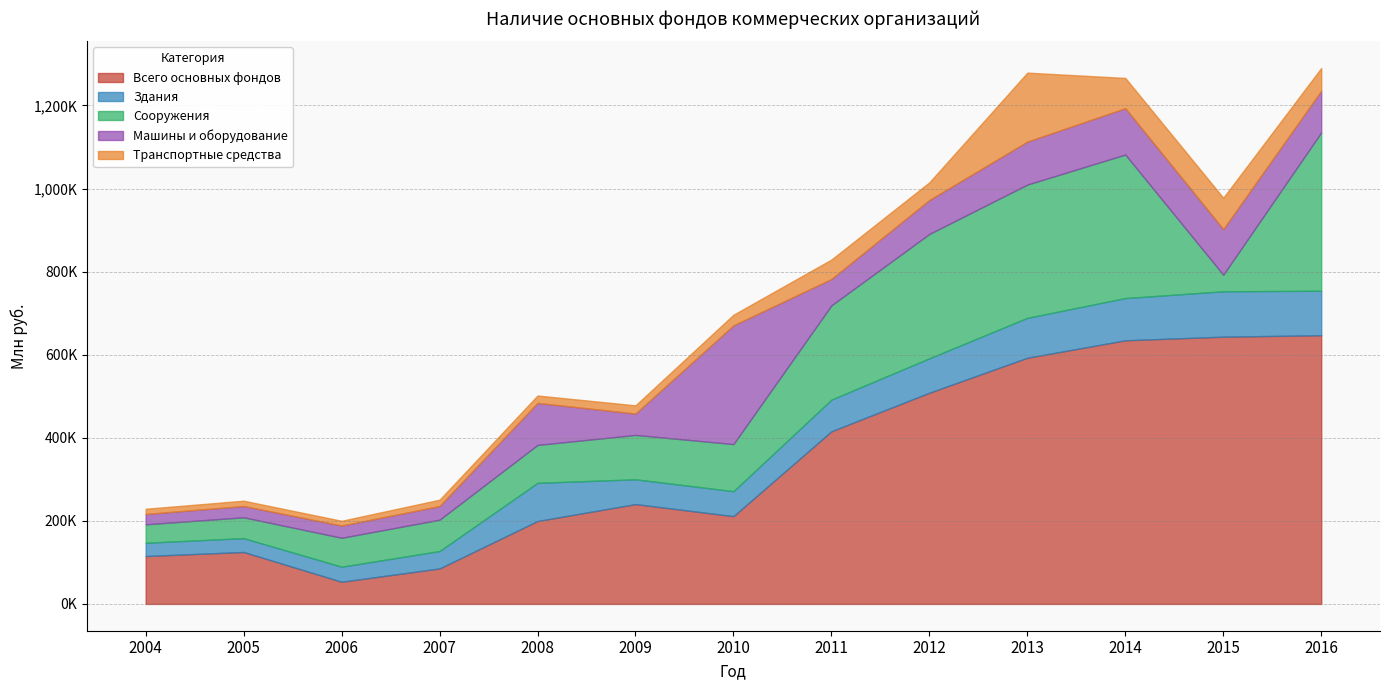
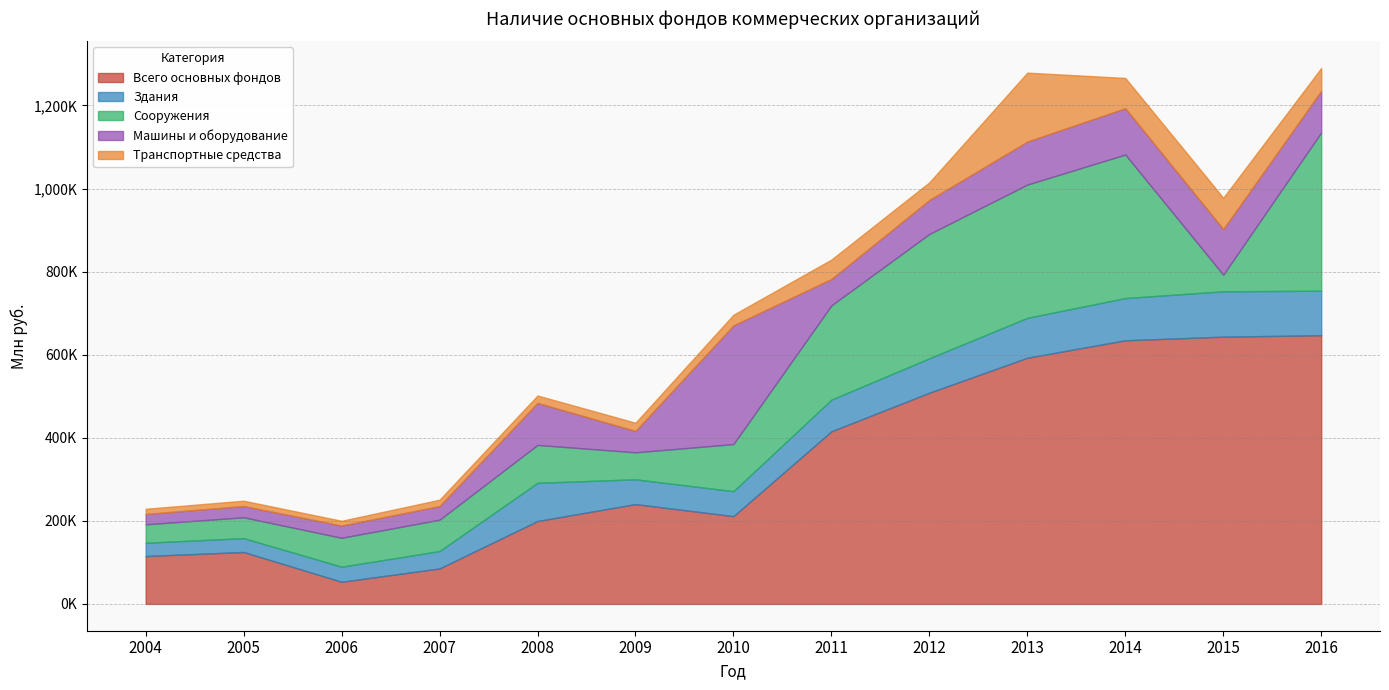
  {
    "Всего основных фондов": {
      "2004": "120,000",
      "2005": "130,000",
      "2006": "50,000",
      "2007": "90,000",
      "2008": "200,000",
      "2009": "240,000",
      "2010": "210,000",
      "2011": "420,000",
      "2012": "510,000",
      "2013": "590,000",
      "2014": "630,000",
      "2015": "640,000",
      "2016": "650,000"
    },
    "Здания": {
      "2004": "30,000",
      "2005": "30,000",
      "2006": "40,000",
      "2007": "40,000",
      "2008": "90,000",
      "2009": "60,000",
      "2010": "60,000",
      "2011": "80,000",
      "2012": "80,000",
      "2013": "100,000",
      "2014": "100,000",
      "2015": "110,000",
      "2016": "110,000"
    },
    "Сооружения": {
      "2004": "40,000",
      "2005": "50,000",
      "2006": "70,000",
      "2007": "80,000",
      "2008": "90,000",
-     "2009": "110,000",
+     "2009": "60,000",
      "2010": "110,000",
      "2011": "230,000",
      "2012": "300,000",
      "2013": "320,000",
      "2014": "350,000",
      "2015": "40,000",
      "2016": "380,000"
    },
    "Машины и оборудование": {
      "2004": "20,000",
      "2005": "30,000",
      "2006": "30,000",
      "2007": "30,000",
      "2008": "100,000",
      "2009": "50,000",
      "2010": "290,000",
      "2011": "60,000",
      "2012": "80,000",
      "2013": "100,000",
      "2014": "110,000",
      "2015": "110,000",
      "2016": "100,000"
    },
    "Транспортные средства": {
      "2004": "10,000",
      "2005": "10,000",
      "2006": "10,000",
      "2007": "20,000",
      "2008": "20,000",
      "2009": "20,000",
      "2010": "30,000",
      "2011": "50,000",
      "2012": "40,000",
      "2013": "170,000",
      "2014": "70,000",
      "2015": "80,000",
      "2016": "60,000"
    }
  }
